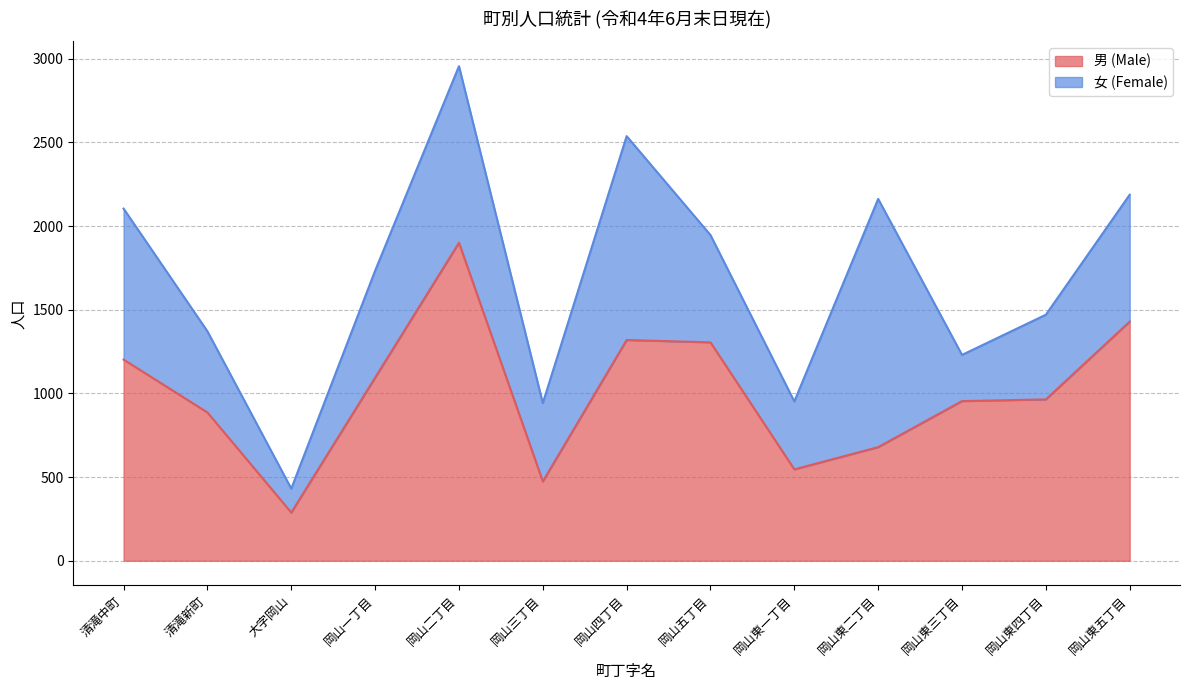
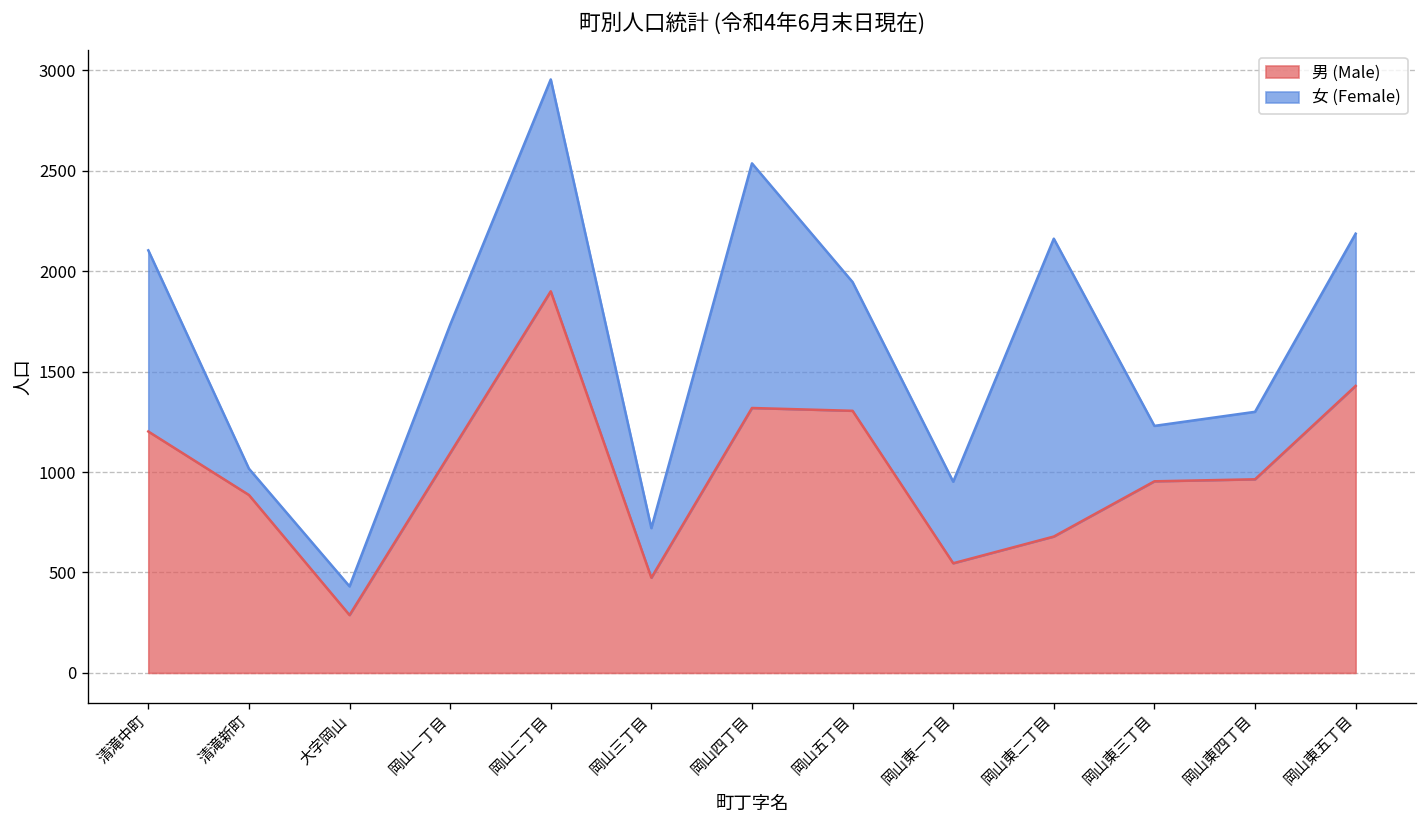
  {
    "男 (Male)": {
      "清滝中町": 1200,
      "清滝新町": 890,
      "大字岡山": 290,
      "岡山一丁目": 1090,
      "岡山二丁目": 1900,
      "岡山三丁目": 470,
      "岡山四丁目": 1320,
      "岡山五丁目": 1310,
      "岡山東一丁目": 550,
      "岡山東二丁目": 680,
      "岡山東三丁目": 950,
      "岡山東四丁目": 960,
      "岡山東五丁目": 1430
    },
    "女 (Female)": {
      "清滝中町": 900,
-     "清滝新町": 490,
+     "清滝新町": 130,
      "大字岡山": 140,
      "岡山一丁目": 640,
      "岡山二丁目": 1060,
-     "岡山三丁目": 470,
+     "岡山三丁目": 250,
      "岡山四丁目": 1220,
      "岡山五丁目": 640,
      "岡山東一丁目": 410,
      "岡山東二丁目": 1480,
      "岡山東三丁目": 280,
-     "岡山東四丁目": 510,
+     "岡山東四丁目": 340,
      "岡山東五丁目": 760
    }
  }
